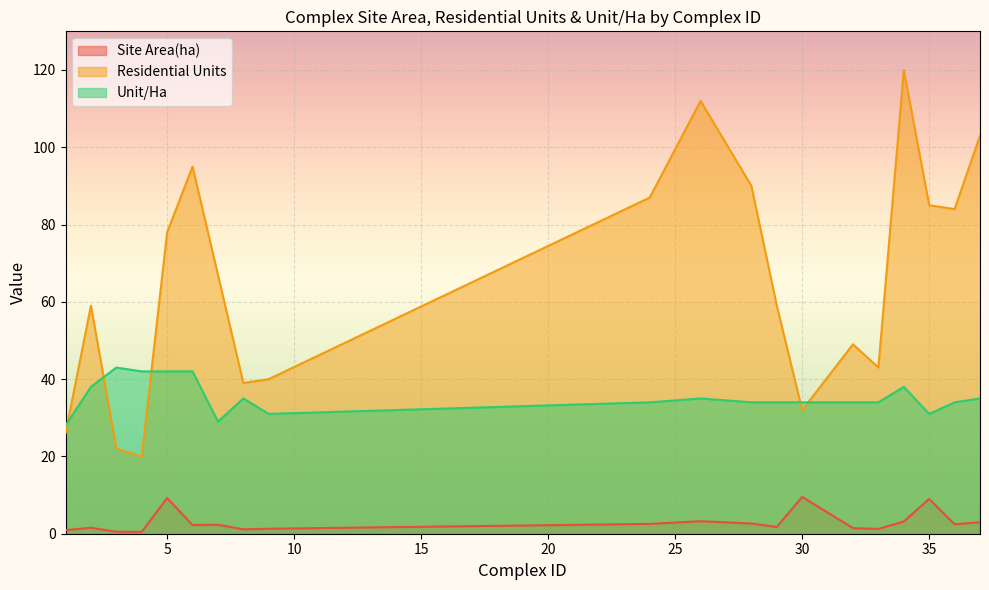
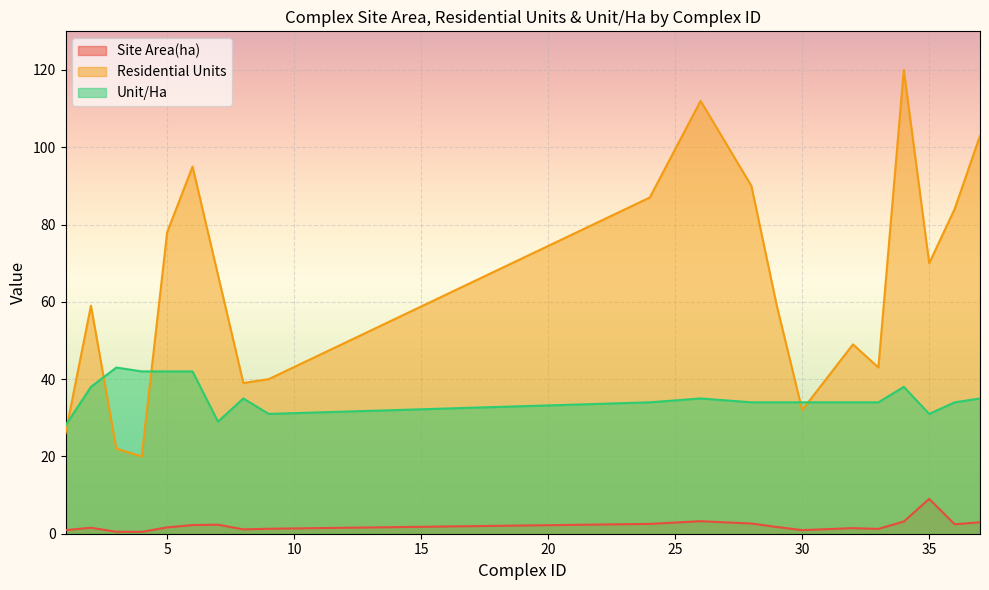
  {
    "Site Area(ha)": {
-     "5": 9,
-     "30": 10,
+     "5": 2,
+     "30": 1,
      "35": 9
    },
    "Residential Units": {
      "5": 78,
      "30": 32,
-     "35": 85
+     "35": 70
    },
    "Unit/Ha": {
      "5": 42,
      "30": 34,
      "35": 31
    }
  }
